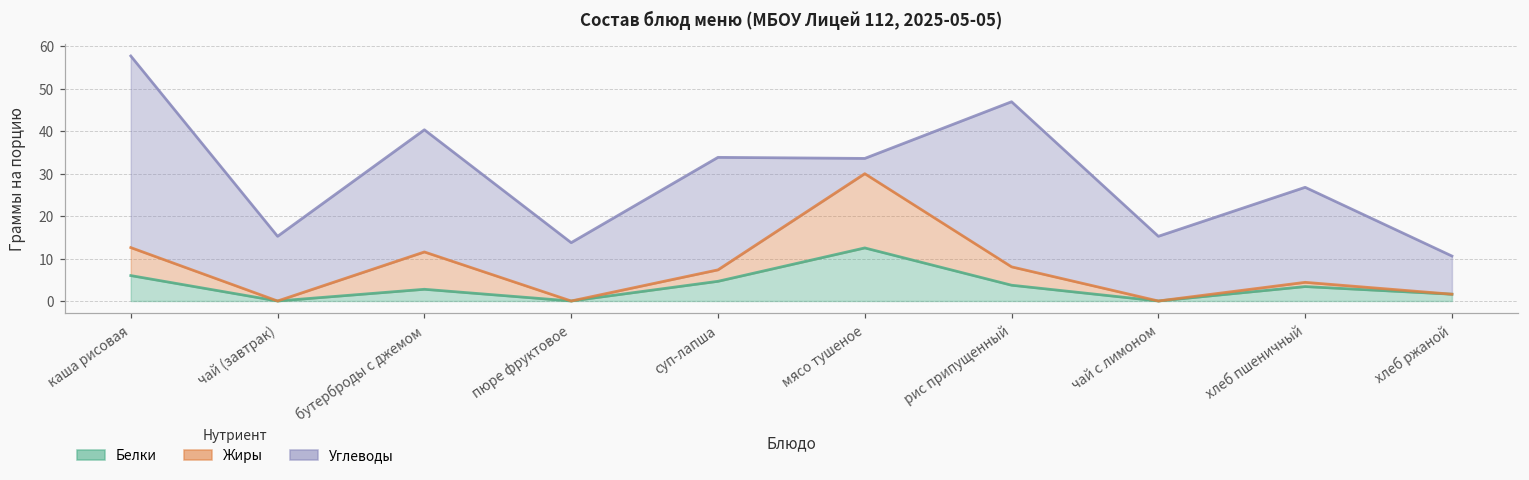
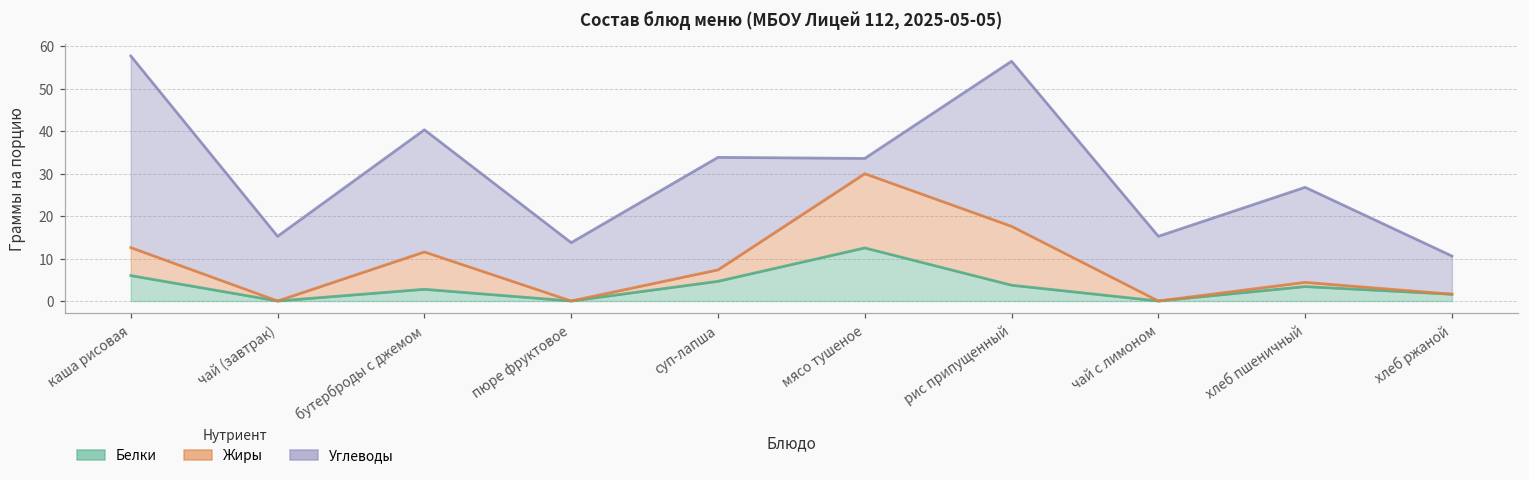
  {
    "Жиры": {
      "каша рисовая": 7,
      "бутерброды с джемом": 9,
      "суп-лапша": 3,
      "мясо тушеное": 18,
-     "рис припущенный": 4,
+     "рис припущенный": 14,
      "хлеб пшеничный": 1
    }
  }
